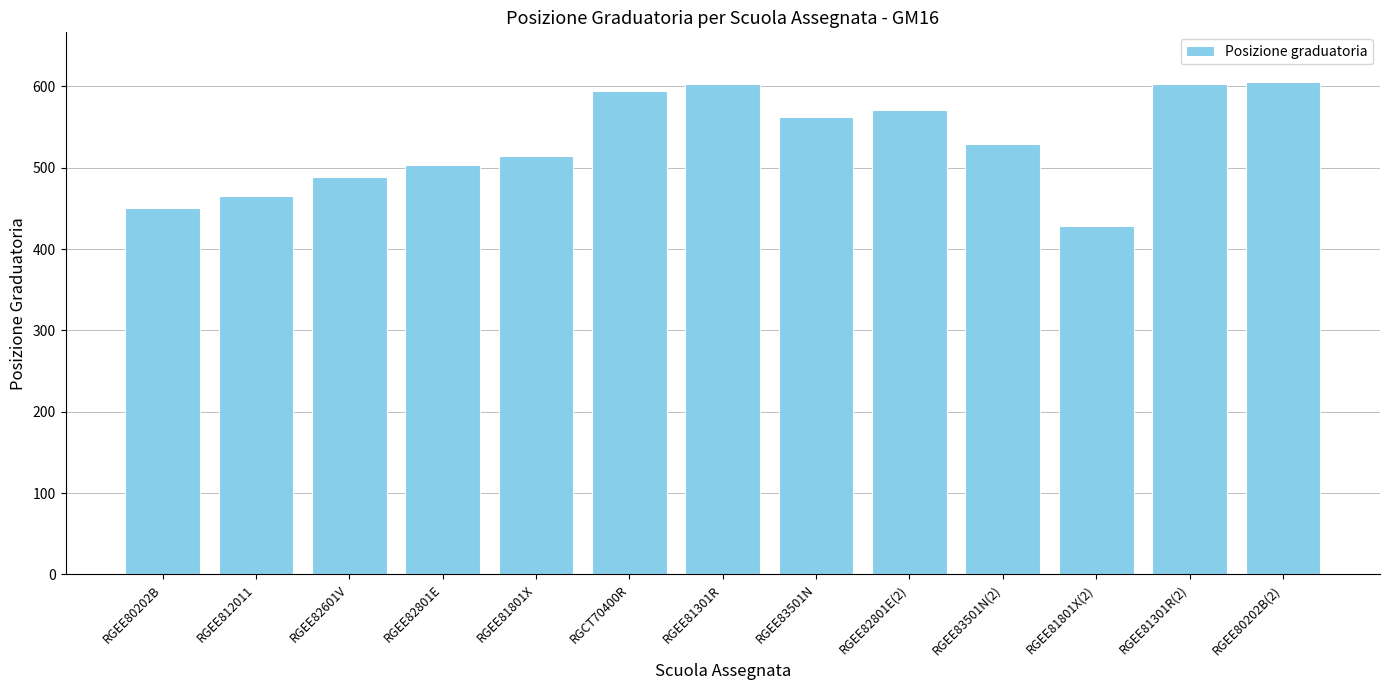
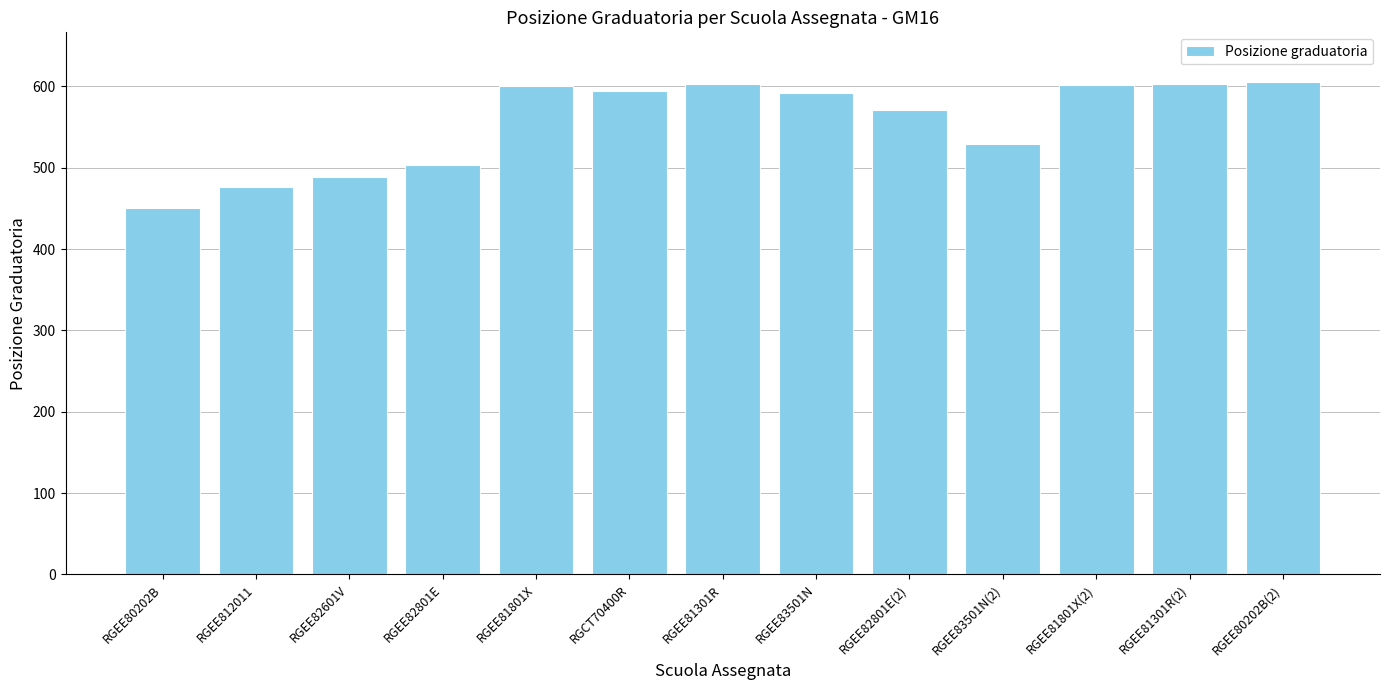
  {
    "RGEE80202B": 450,
-   "RGEE812011": 470,
+   "RGEE812011": 480,
    "RGEE82601V": 490,
    "RGEE82801E": 500,
-   "RGEE81801X": 510,
+   "RGEE81801X": 600,
    "RGCT70400R": 590,
    "RGEE81301R": 600,
-   "RGEE83501N": 560,
+   "RGEE83501N": 590,
    "RGEE82801E(2)": 570,
    "RGEE83501N(2)": 530,
-   "RGEE81801X(2)": 430,
+   "RGEE81801X(2)": 600,
    "RGEE81301R(2)": 600,
    "RGEE80202B(2)": 610
  }
